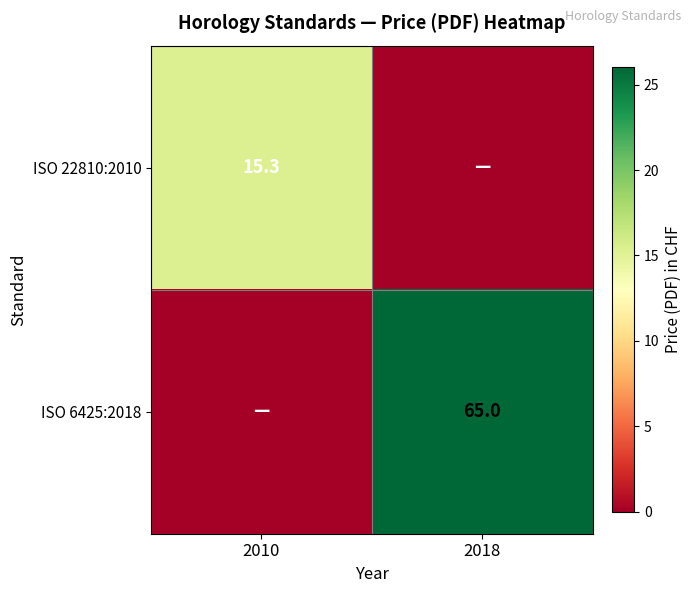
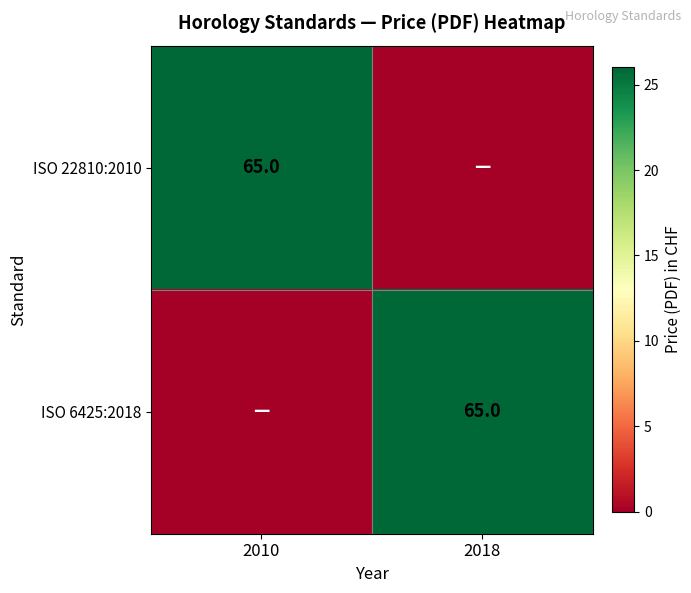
  {
    "ISO 22810:2010": {
-     "2010": 15.3
+     "2010": 65.0
    },
    "ISO 6425:2018": {
      "2018": 65.0
    }
  }
